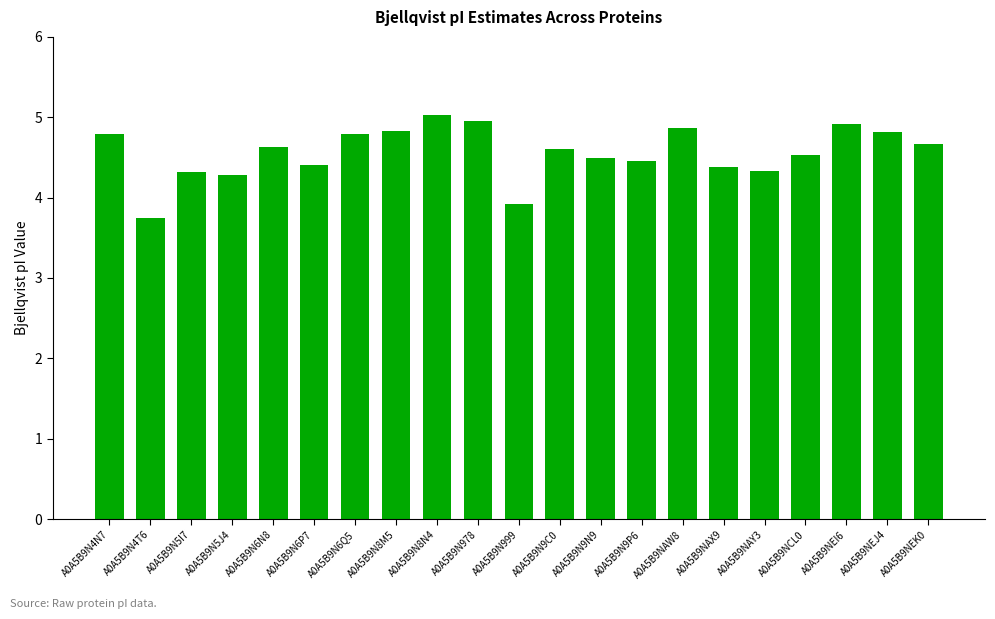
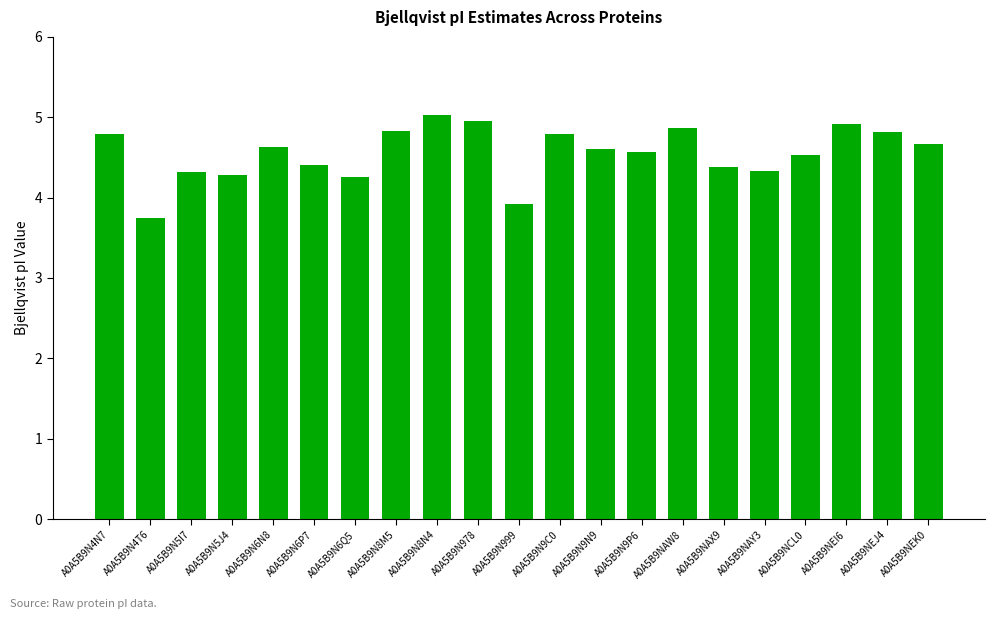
  {
    "A0A5B9N4N7": 4.8,
    "A0A5B9N4T6": 3.7,
    "A0A5B9N5I7": 4.3,
    "A0A5B9N5J4": 4.3,
    "A0A5B9N6N8": 4.6,
    "A0A5B9N6P7": 4.4,
-   "A0A5B9N6Q5": 4.8,
+   "A0A5B9N6Q5": 4.3,
    "A0A5B9N8M5": 4.8,
    "A0A5B9N8N4": 5.0,
    "A0A5B9N978": 5.0,
    "A0A5B9N999": 3.9,
-   "A0A5B9N9C0": 4.6,
-   "A0A5B9N9N9": 4.5,
-   "A0A5B9N9P6": 4.5,
+   "A0A5B9N9C0": 4.8,
+   "A0A5B9N9N9": 4.6,
+   "A0A5B9N9P6": 4.6,
    "A0A5B9NAW8": 4.9,
    "A0A5B9NAX9": 4.4,
    "A0A5B9NAY3": 4.3,
    "A0A5B9NCL0": 4.5,
    "A0A5B9NEI6": 4.9,
    "A0A5B9NEJ4": 4.8,
    "A0A5B9NEK0": 4.7
  }
